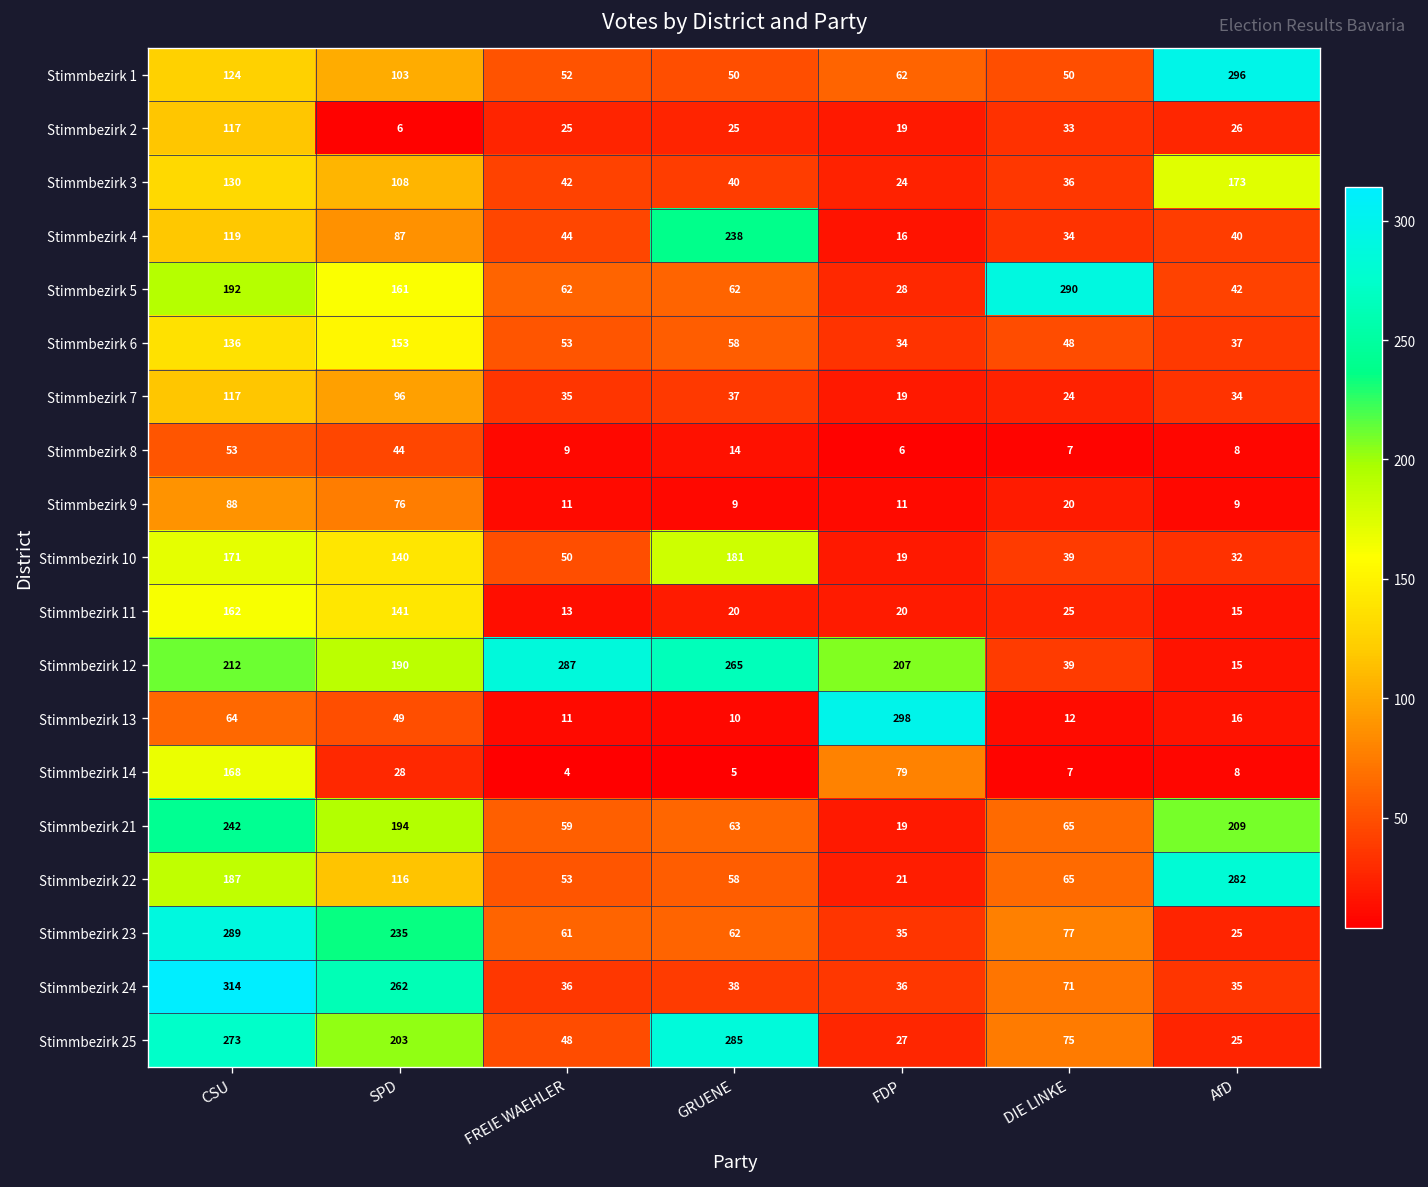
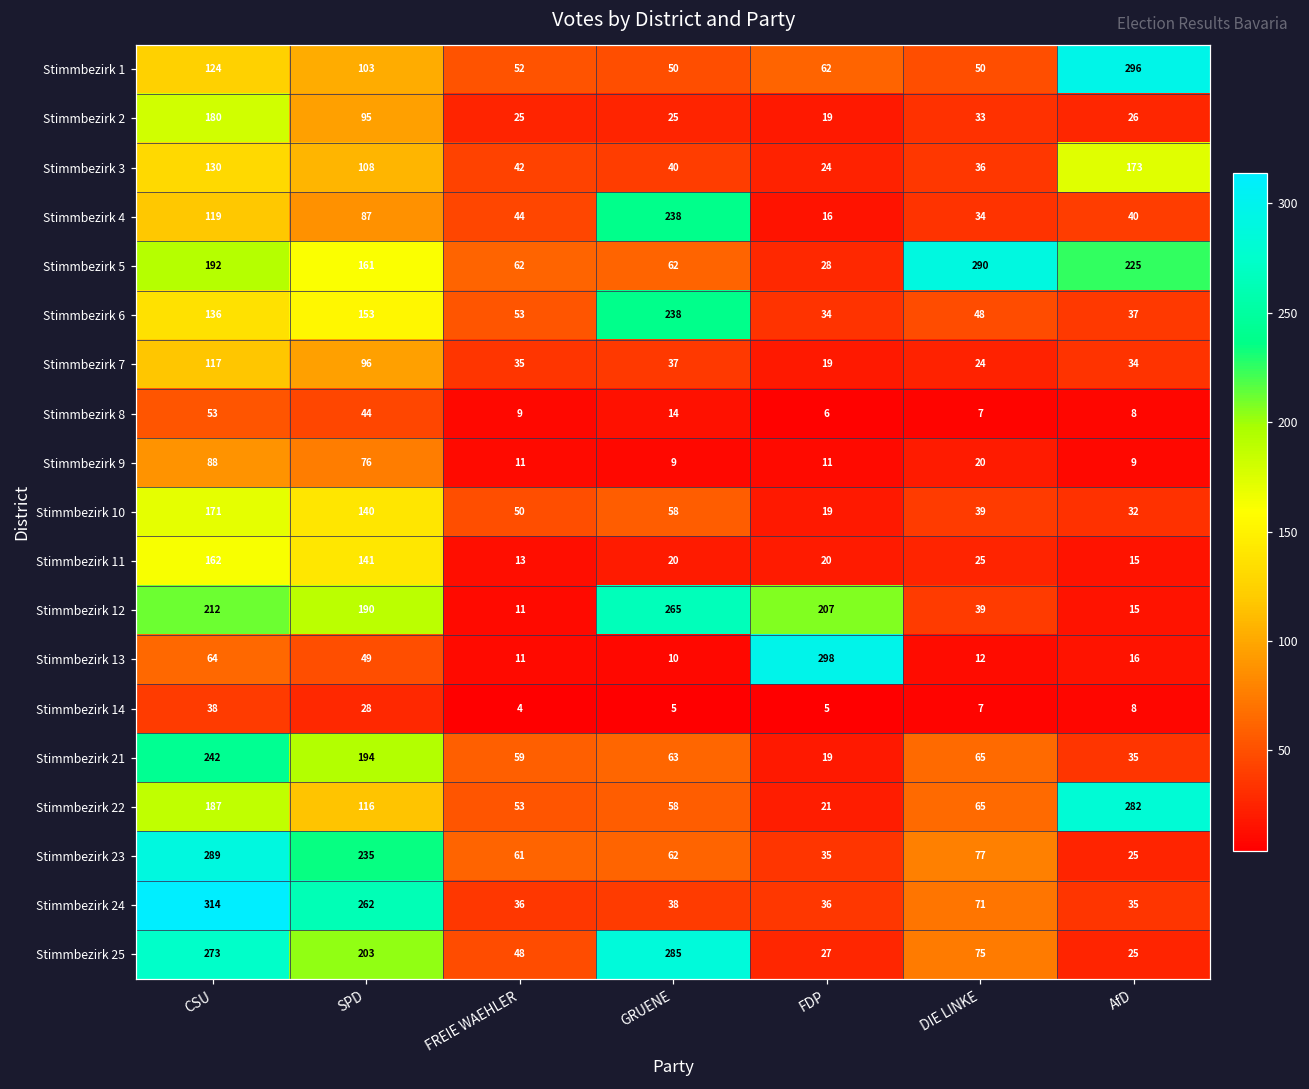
  {
    "Stimmbezirk 1": {
      "CSU": 124,
      "SPD": 103,
      "FREIE WAEHLER": 52,
      "GRUENE": 50,
      "FDP": 62,
      "DIE LINKE": 50,
      "AfD": 296
    },
    "Stimmbezirk 2": {
-     "CSU": 117,
-     "SPD": 6,
+     "CSU": 180,
+     "SPD": 95,
      "FREIE WAEHLER": 25,
      "GRUENE": 25,
      "FDP": 19,
      "DIE LINKE": 33,
      "AfD": 26
    },
    "Stimmbezirk 3": {
      "CSU": 130,
      "SPD": 108,
      "FREIE WAEHLER": 42,
      "GRUENE": 40,
      "FDP": 24,
      "DIE LINKE": 36,
      "AfD": 173
    },
    "Stimmbezirk 4": {
      "CSU": 119,
      "SPD": 87,
      "FREIE WAEHLER": 44,
      "GRUENE": 238,
      "FDP": 16,
      "DIE LINKE": 34,
      "AfD": 40
    },
    "Stimmbezirk 5": {
      "CSU": 192,
      "SPD": 161,
      "FREIE WAEHLER": 62,
      "GRUENE": 62,
      "FDP": 28,
      "DIE LINKE": 290,
-     "AfD": 42
+     "AfD": 225
    },
    "Stimmbezirk 6": {
      "CSU": 136,
      "SPD": 153,
      "FREIE WAEHLER": 53,
-     "GRUENE": 58,
+     "GRUENE": 238,
      "FDP": 34,
      "DIE LINKE": 48,
      "AfD": 37
    },
    "Stimmbezirk 7": {
      "CSU": 117,
      "SPD": 96,
      "FREIE WAEHLER": 35,
      "GRUENE": 37,
      "FDP": 19,
      "DIE LINKE": 24,
      "AfD": 34
    },
    "Stimmbezirk 8": {
      "CSU": 53,
      "SPD": 44,
      "FREIE WAEHLER": 9,
      "GRUENE": 14,
      "FDP": 6,
      "DIE LINKE": 7,
      "AfD": 8
    },
    "Stimmbezirk 9": {
      "CSU": 88,
      "SPD": 76,
      "FREIE WAEHLER": 11,
      "GRUENE": 9,
      "FDP": 11,
      "DIE LINKE": 20,
      "AfD": 9
    },
    "Stimmbezirk 10": {
      "CSU": 171,
      "SPD": 140,
      "FREIE WAEHLER": 50,
-     "GRUENE": 181,
+     "GRUENE": 58,
      "FDP": 19,
      "DIE LINKE": 39,
      "AfD": 32
    },
    "Stimmbezirk 11": {
      "CSU": 162,
      "SPD": 141,
      "FREIE WAEHLER": 13,
      "GRUENE": 20,
      "FDP": 20,
      "DIE LINKE": 25,
      "AfD": 15
    },
    "Stimmbezirk 12": {
      "CSU": 212,
      "SPD": 190,
-     "FREIE WAEHLER": 287,
+     "FREIE WAEHLER": 11,
      "GRUENE": 265,
      "FDP": 207,
      "DIE LINKE": 39,
      "AfD": 15
    },
    "Stimmbezirk 13": {
      "CSU": 64,
      "SPD": 49,
      "FREIE WAEHLER": 11,
      "GRUENE": 10,
      "FDP": 298,
      "DIE LINKE": 12,
      "AfD": 16
    },
    "Stimmbezirk 14": {
-     "CSU": 168,
+     "CSU": 38,
      "SPD": 28,
      "FREIE WAEHLER": 4,
      "GRUENE": 5,
-     "FDP": 79,
+     "FDP": 5,
      "DIE LINKE": 7,
      "AfD": 8
    },
    "Stimmbezirk 21": {
      "CSU": 242,
      "SPD": 194,
      "FREIE WAEHLER": 59,
      "GRUENE": 63,
      "FDP": 19,
      "DIE LINKE": 65,
-     "AfD": 209
+     "AfD": 35
    },
    "Stimmbezirk 22": {
      "CSU": 187,
      "SPD": 116,
      "FREIE WAEHLER": 53,
      "GRUENE": 58,
      "FDP": 21,
      "DIE LINKE": 65,
      "AfD": 282
    },
    "Stimmbezirk 23": {
      "CSU": 289,
      "SPD": 235,
      "FREIE WAEHLER": 61,
      "GRUENE": 62,
      "FDP": 35,
      "DIE LINKE": 77,
      "AfD": 25
    },
    "Stimmbezirk 24": {
      "CSU": 314,
      "SPD": 262,
      "FREIE WAEHLER": 36,
      "GRUENE": 38,
      "FDP": 36,
      "DIE LINKE": 71,
      "AfD": 35
    },
    "Stimmbezirk 25": {
      "CSU": 273,
      "SPD": 203,
      "FREIE WAEHLER": 48,
      "GRUENE": 285,
      "FDP": 27,
      "DIE LINKE": 75,
      "AfD": 25
    }
  }
